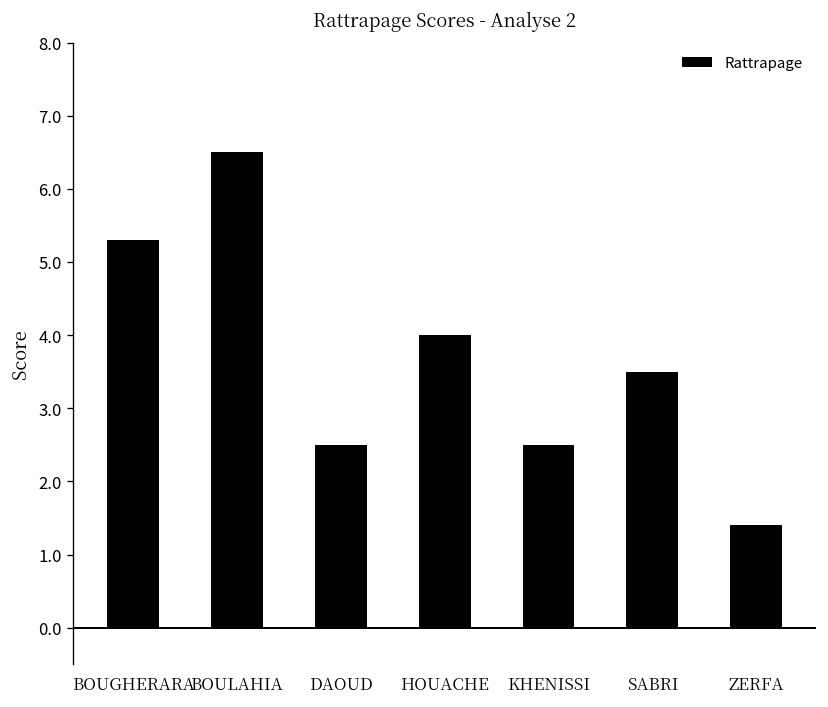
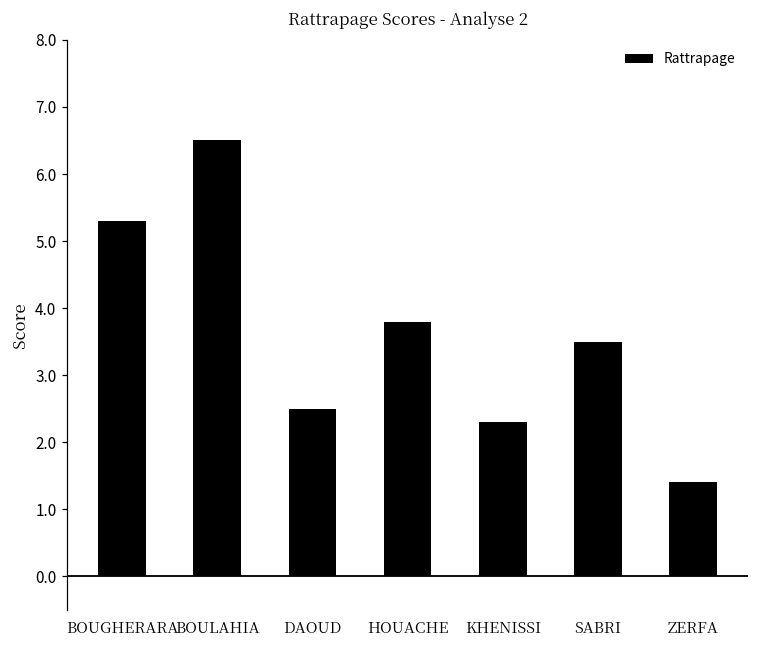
  {
    "BOUGHERARA": 5.3,
    "BOULAHIA": 6.5,
    "DAOUD": 2.5,
-   "HOUACHE": 4.0,
-   "KHENISSI": 2.5,
+   "HOUACHE": 3.8,
+   "KHENISSI": 2.3,
    "SABRI": 3.5,
    "ZERFA": 1.4
  }
